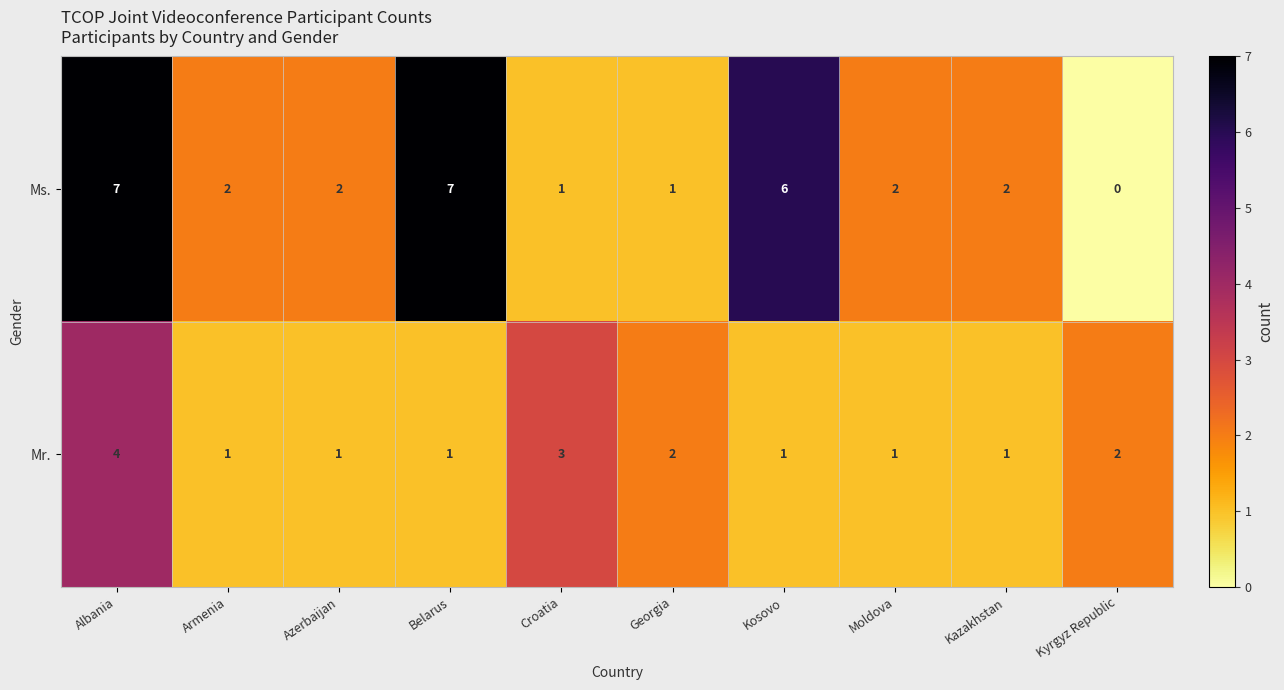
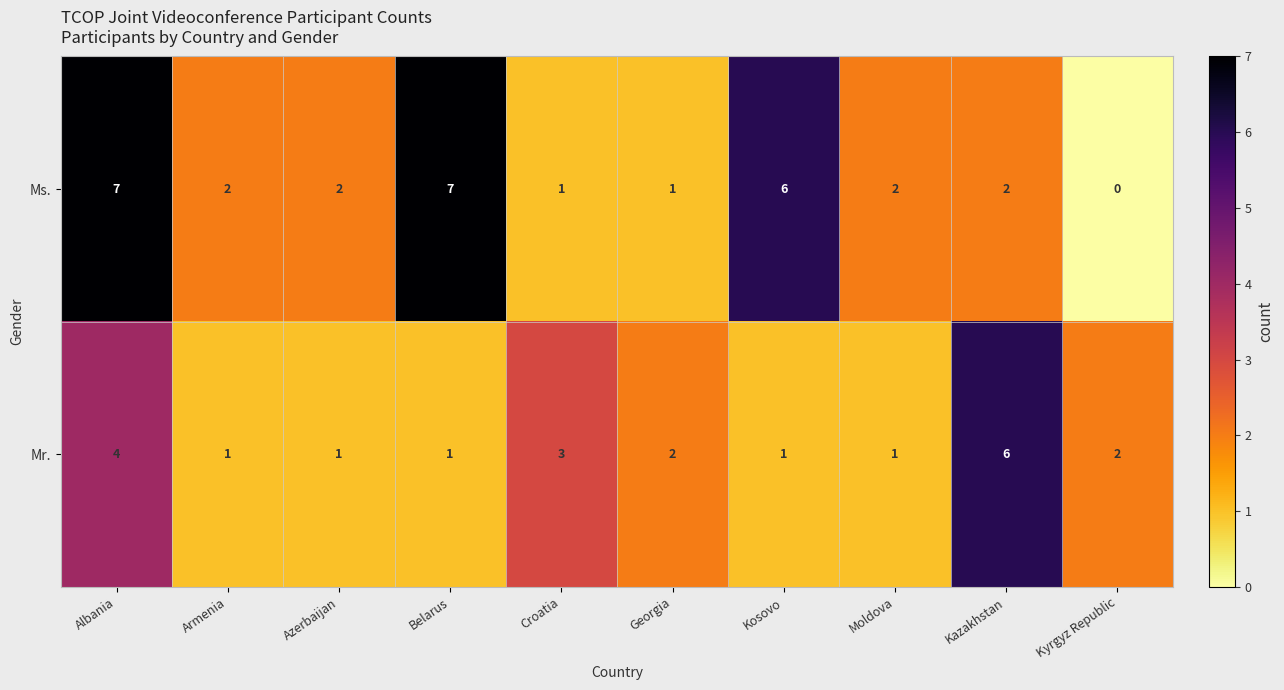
  {
    "Ms.": {
      "Albania": 7,
      "Armenia": 2,
      "Azerbaijan": 2,
      "Belarus": 7,
      "Croatia": 1,
      "Georgia": 1,
      "Kosovo": 6,
      "Moldova": 2,
      "Kazakhstan": 2,
      "Kyrgyz Republic": 0
    },
    "Mr.": {
      "Albania": 4,
      "Armenia": 1,
      "Azerbaijan": 1,
      "Belarus": 1,
      "Croatia": 3,
      "Georgia": 2,
      "Kosovo": 1,
      "Moldova": 1,
-     "Kazakhstan": 1,
+     "Kazakhstan": 6,
      "Kyrgyz Republic": 2
    }
  }
